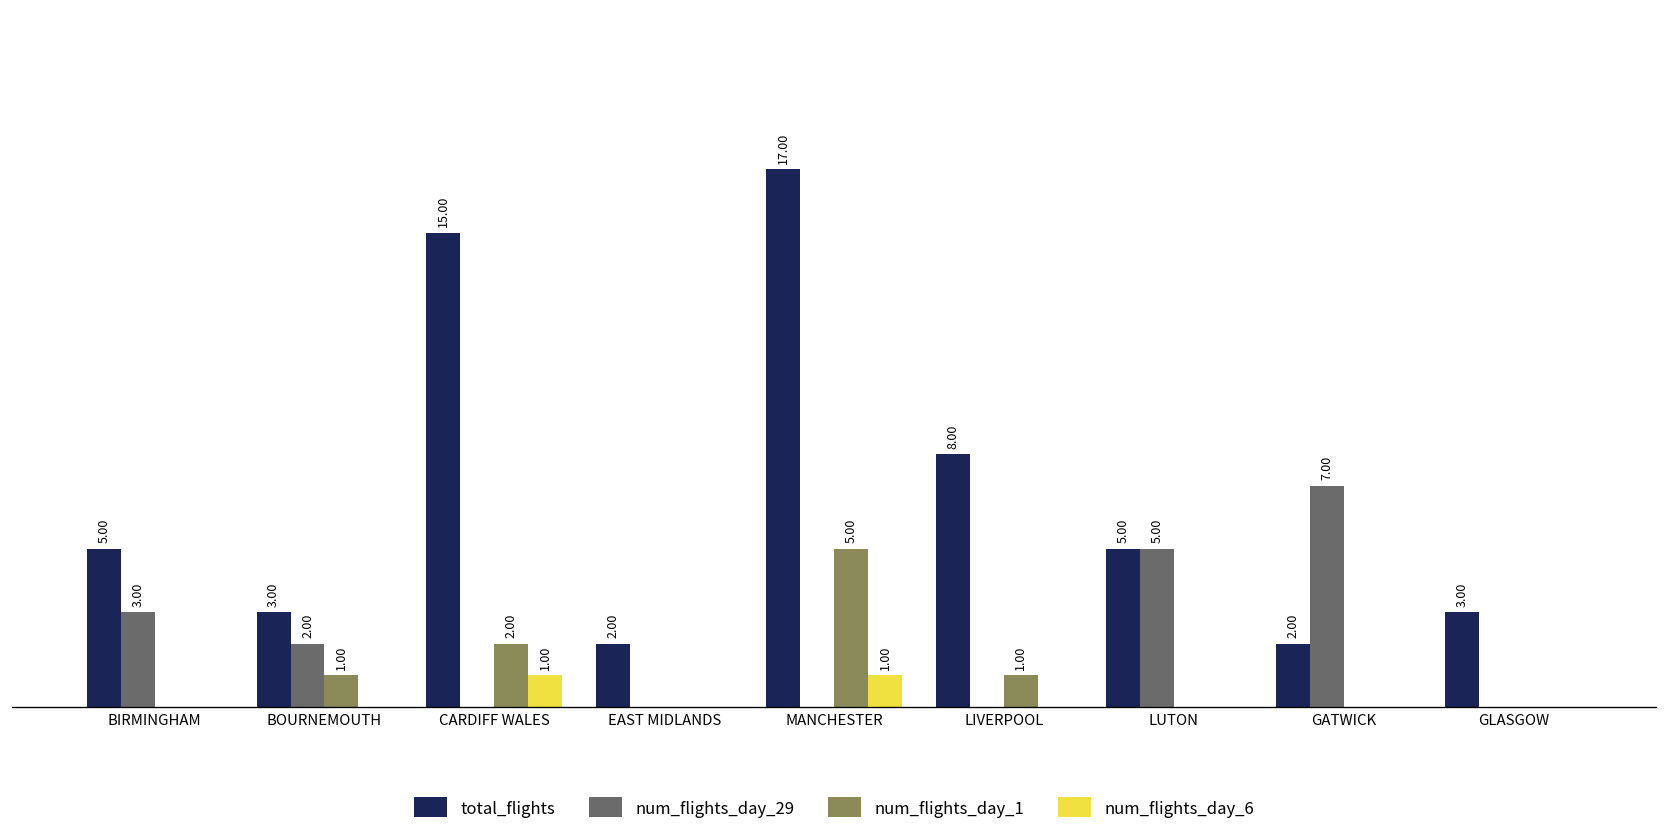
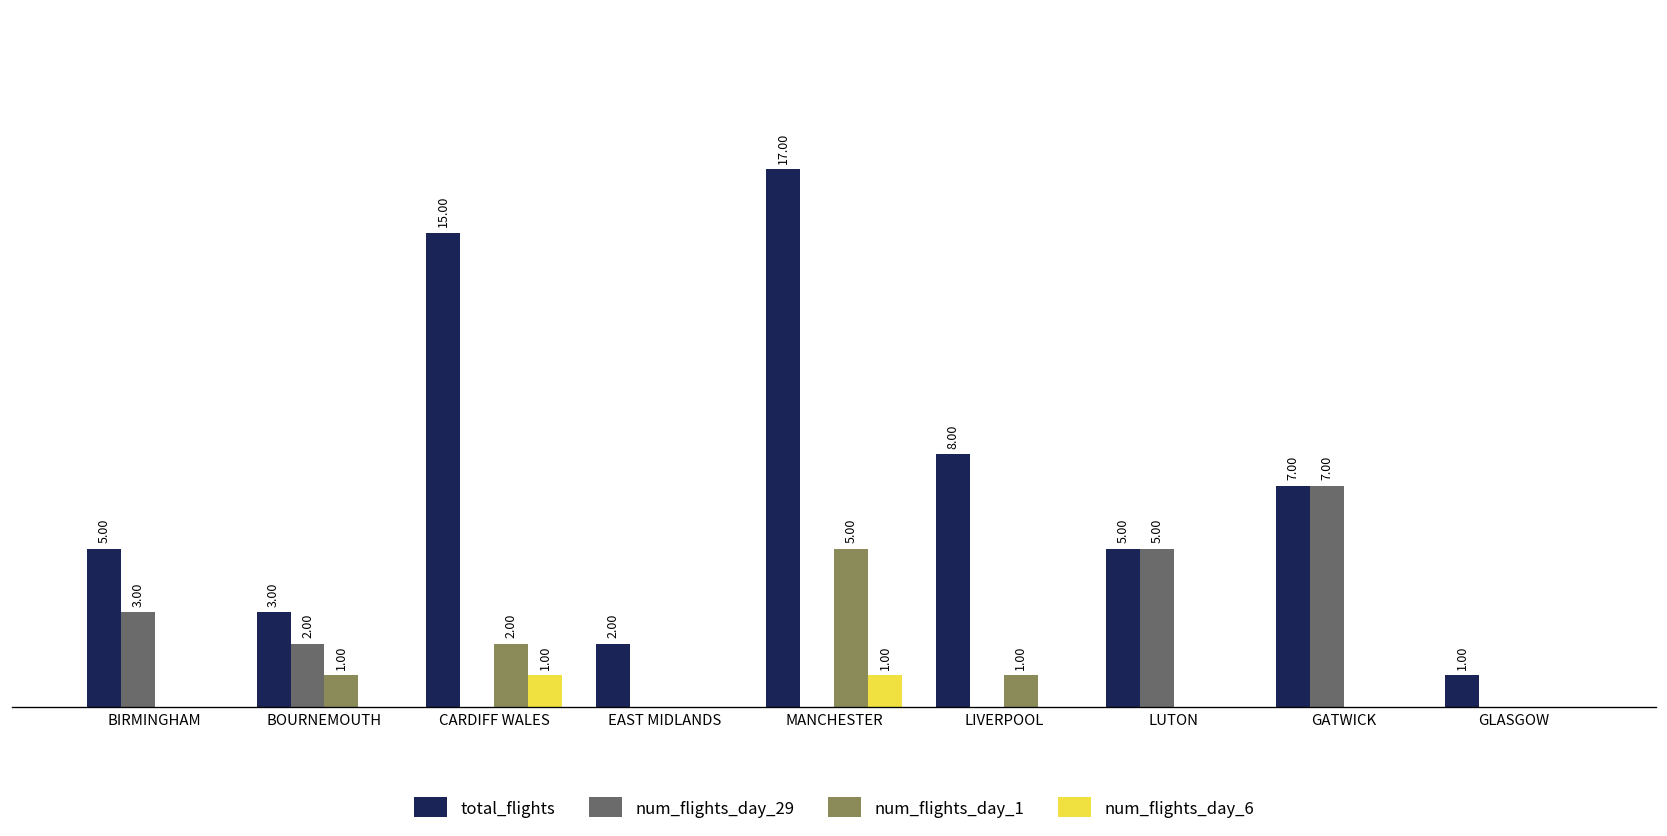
  {
    "total_flights": {
      "BIRMINGHAM": 5.00,
      "BOURNEMOUTH": 3.00,
      "CARDIFF WALES": 15.00,
      "EAST MIDLANDS": 2.00,
      "MANCHESTER": 17.00,
      "LIVERPOOL": 8.00,
      "LUTON": 5.00,
-     "GATWICK": 2.00,
-     "GLASGOW": 3.00
+     "GATWICK": 7.00,
+     "GLASGOW": 1.00
    },
    "num_flights_day_6": {
      "CARDIFF WALES": 1.00,
      "MANCHESTER": 1.00
    }
  }
